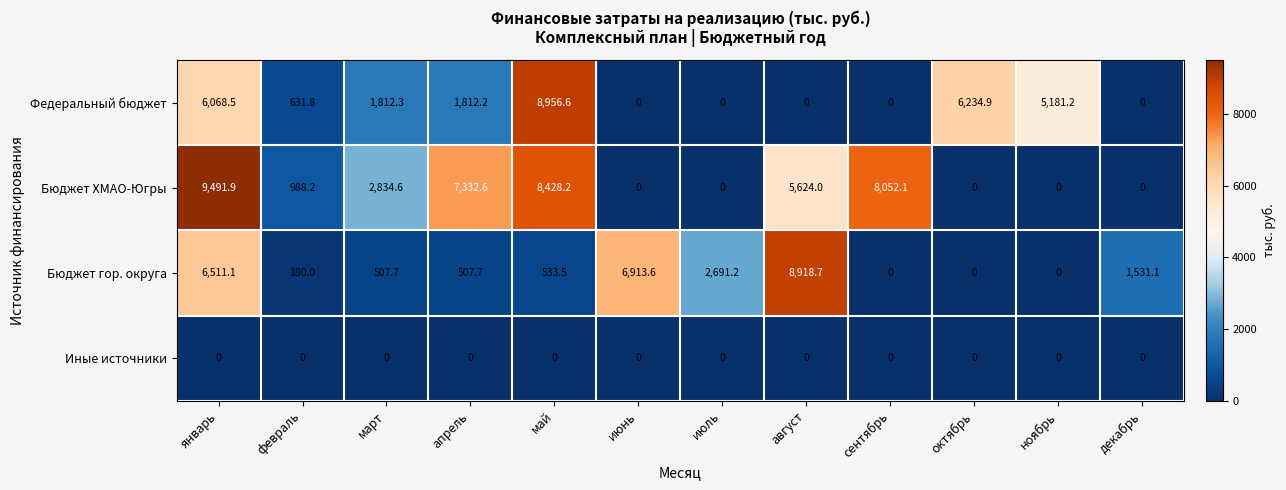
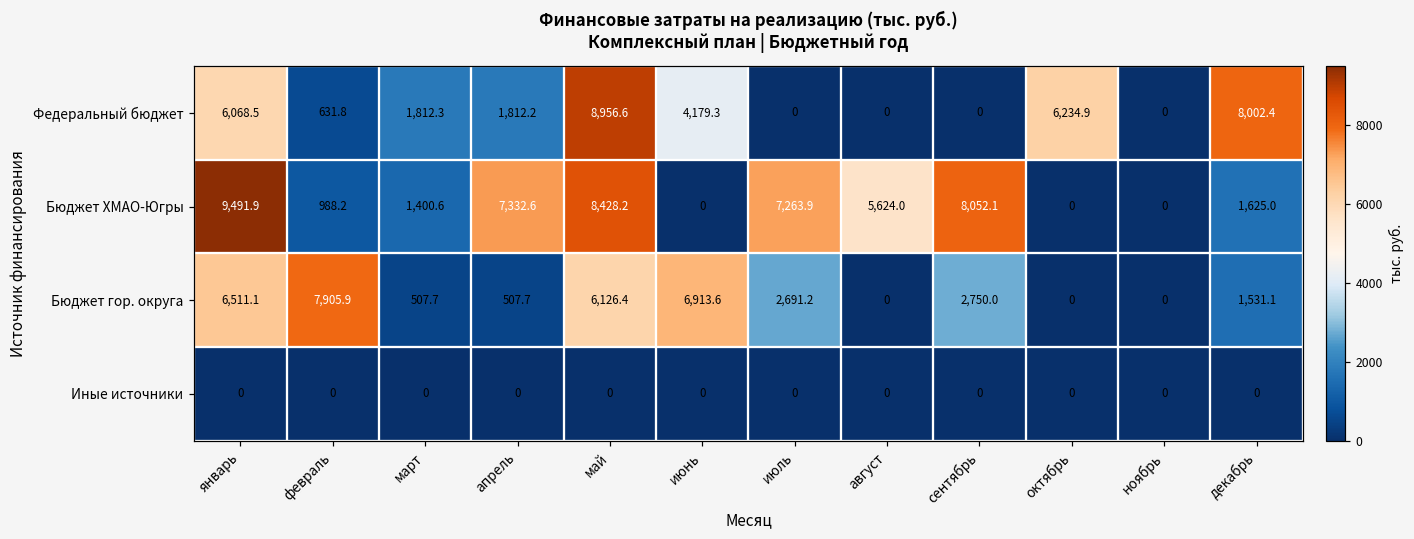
  {
    "Федеральный бюджет": {
      "январь": "6,068.5",
      "февраль": "631.8",
      "март": "1,812.3",
      "апрель": "1,812.2",
      "май": "8,956.6",
-     "июнь": "0",
+     "июнь": "4,179.3",
      "июль": "0",
      "август": "0",
      "сентябрь": "0",
      "октябрь": "6,234.9",
-     "ноябрь": "5,181.2",
-     "декабрь": "0"
+     "ноябрь": "0",
+     "декабрь": "8,002.4"
    },
    "Бюджет ХМАО-Югры": {
      "январь": "9,491.9",
      "февраль": "988.2",
-     "март": "2,834.6",
+     "март": "1,400.6",
      "апрель": "7,332.6",
      "май": "8,428.2",
      "июнь": "0",
-     "июль": "0",
+     "июль": "7,263.9",
      "август": "5,624.0",
      "сентябрь": "8,052.1",
      "октябрь": "0",
      "ноябрь": "0",
-     "декабрь": "0"
+     "декабрь": "1,625.0"
    },
    "Бюджет гор. округа": {
      "январь": "6,511.1",
-     "февраль": "180.0",
+     "февраль": "7,905.9",
      "март": "507.7",
      "апрель": "507.7",
-     "май": "533.5",
+     "май": "6,126.4",
      "июнь": "6,913.6",
      "июль": "2,691.2",
-     "август": "8,918.7",
-     "сентябрь": "0",
+     "август": "0",
+     "сентябрь": "2,750.0",
      "октябрь": "0",
      "ноябрь": "0",
      "декабрь": "1,531.1"
    },
    "Иные источники": {
      "январь": "0",
      "февраль": "0",
      "март": "0",
      "апрель": "0",
      "май": "0",
      "июнь": "0",
      "июль": "0",
      "август": "0",
      "сентябрь": "0",
      "октябрь": "0",
      "ноябрь": "0",
      "декабрь": "0"
    }
  }
